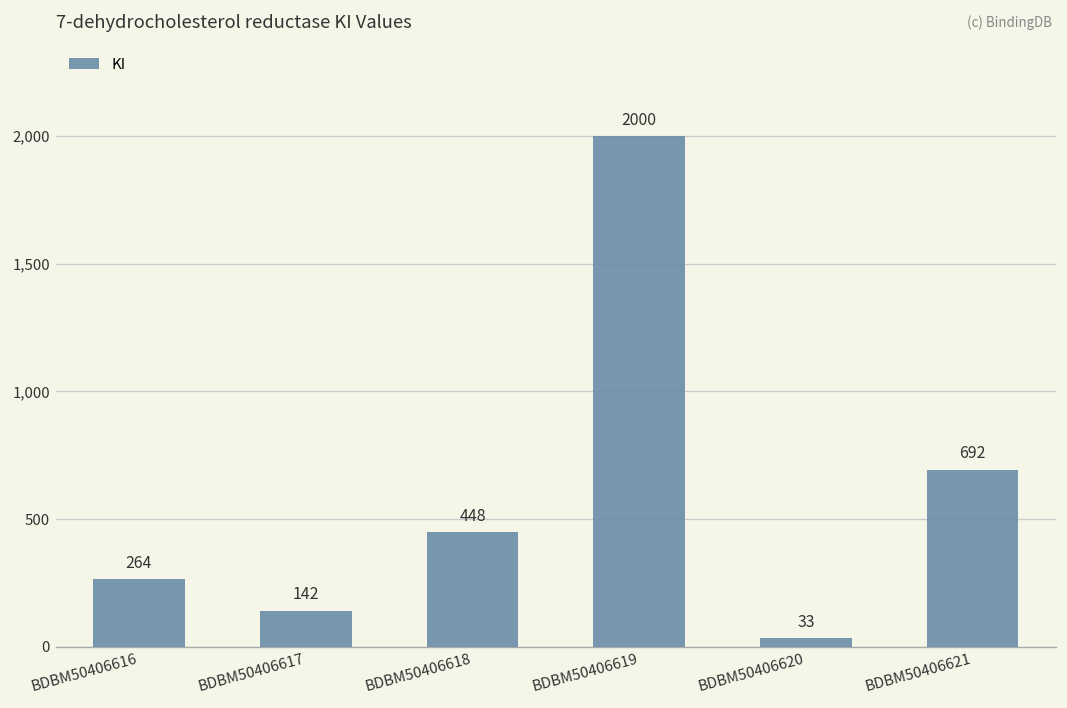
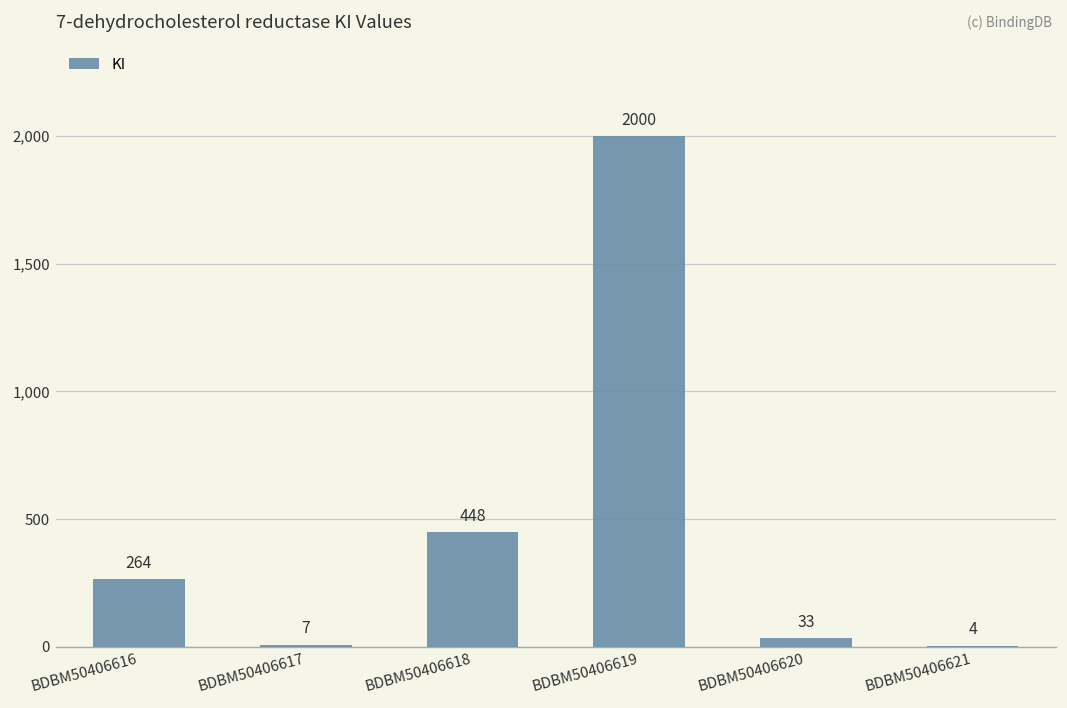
  {
    "BDBM50406616": 264,
-   "BDBM50406617": 142,
+   "BDBM50406617": 7,
    "BDBM50406618": 448,
    "BDBM50406619": 2000,
    "BDBM50406620": 33,
-   "BDBM50406621": 692
+   "BDBM50406621": 4
  }
